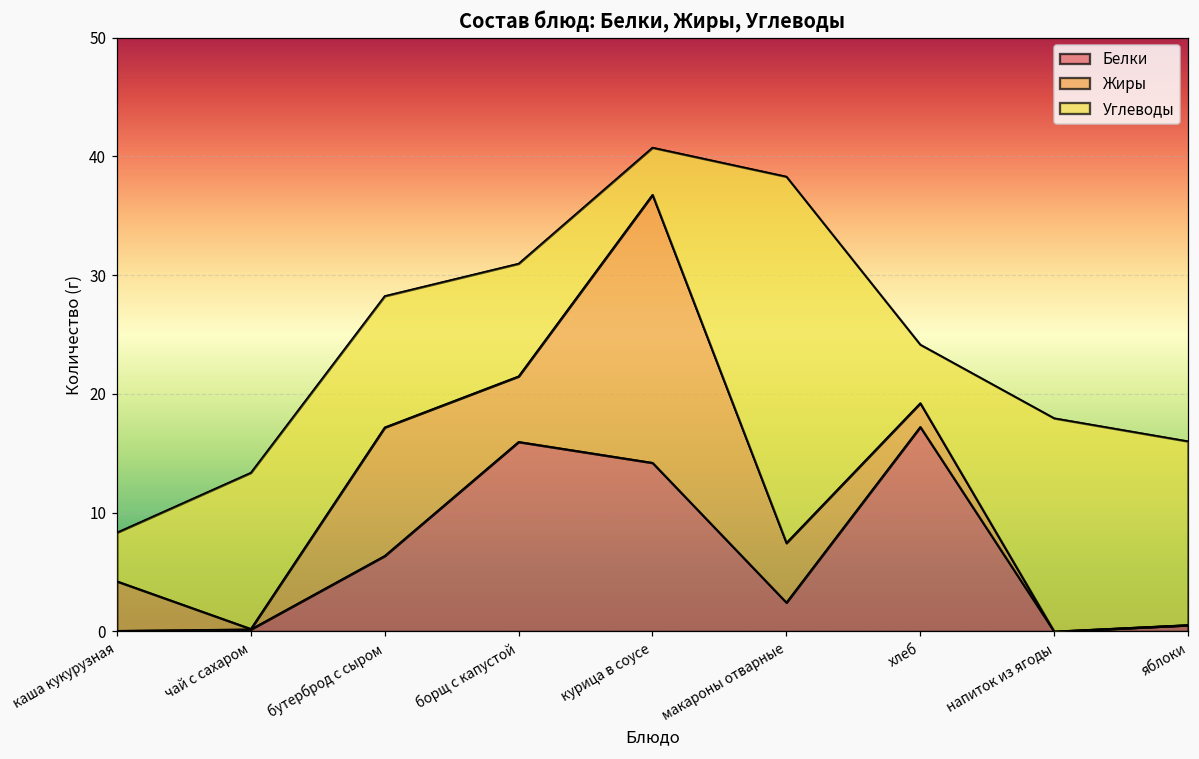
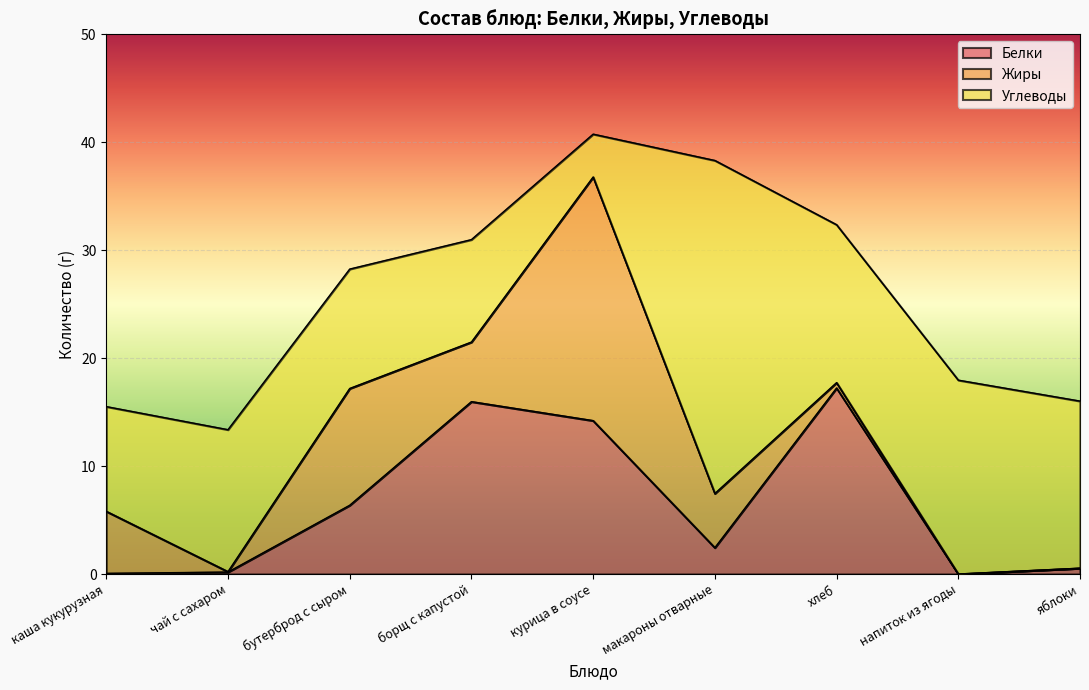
  {
    "Белки": {
      "каша кукурузная": 0.1,
      "бутерброд с сыром": 6.4,
      "борщ с капустой": 16.0,
      "курица в соусе": 14.2,
      "макароны отварные": 2.4,
      "хлеб": 17.2
    },
    "Жиры": {
-     "каша кукурузная": 4.2,
+     "каша кукурузная": 5.8,
      "бутерброд с сыром": 10.8,
      "борщ с капустой": 5.5,
      "курица в соусе": 22.6,
      "макароны отварные": 5.0,
-     "хлеб": 2.0
+     "хлеб": 0.5
    },
    "Углеводы": {
-     "каша кукурузная": 4.1,
+     "каша кукурузная": 9.7,
      "чай с сахаром": 13.2,
      "бутерброд с сыром": 11.1,
      "борщ с капустой": 9.5,
      "курица в соусе": 4.0,
      "макароны отварные": 30.9,
-     "хлеб": 4.9,
+     "хлеб": 14.6,
      "напиток из ягоды": 18.0,
      "яблоки": 15.5
    }
  }
